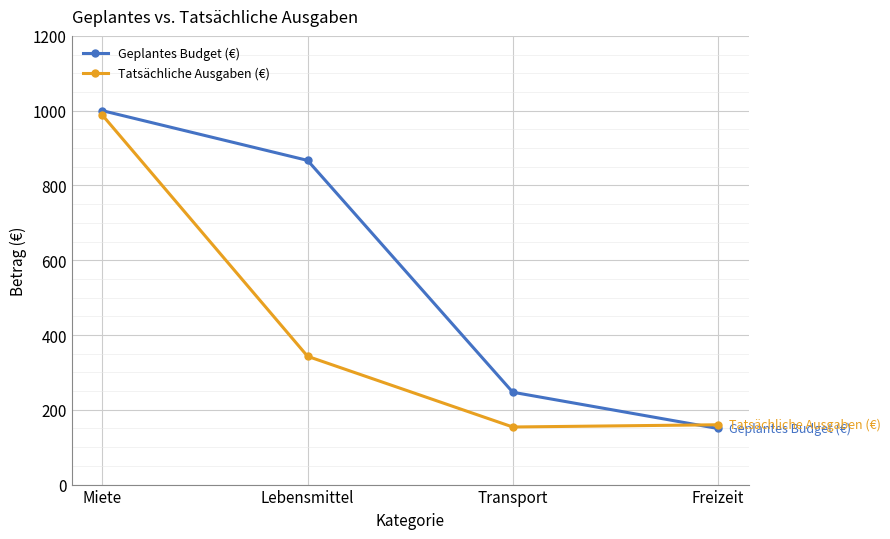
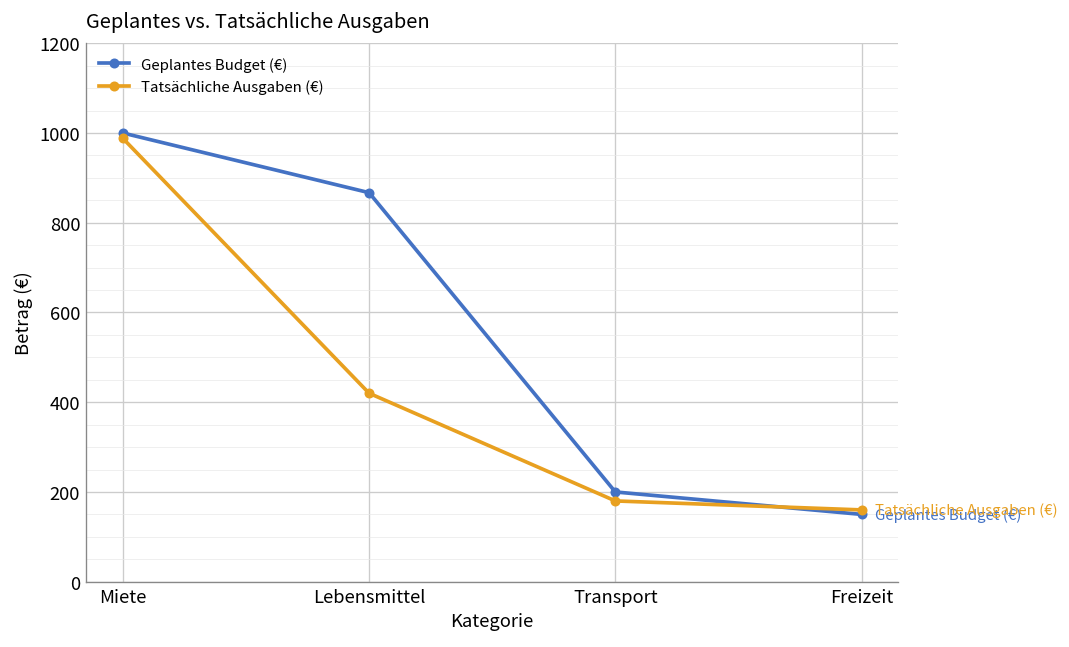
  {
    "Geplantes Budget (€)": {
      "Miete": 1000,
      "Lebensmittel": 870,
-     "Transport": 250,
+     "Transport": 200,
      "Freizeit": 150
    },
    "Tatsächliche Ausgaben (€)": {
      "Miete": 990,
-     "Lebensmittel": 340,
-     "Transport": 150,
+     "Lebensmittel": 420,
+     "Transport": 180,
      "Freizeit": 160
    }
  }
